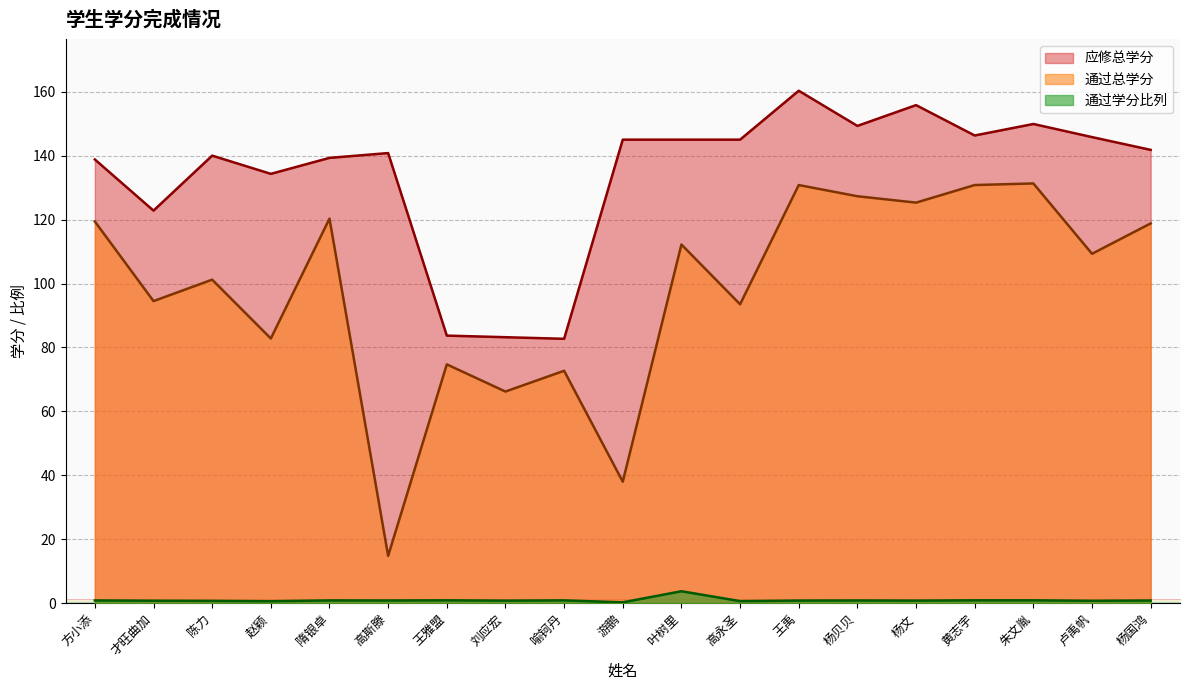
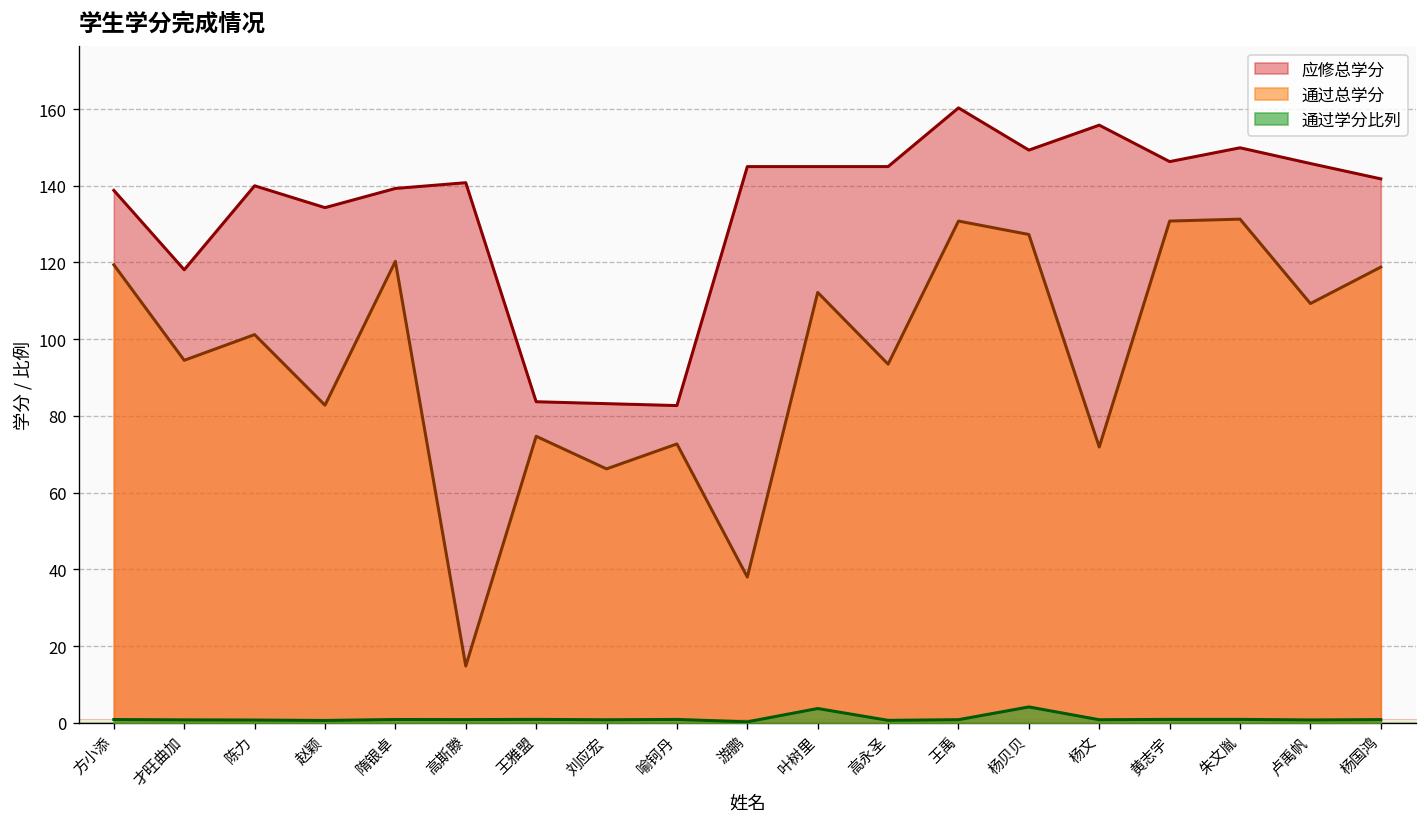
  {
    "应修总学分": {
      "方小添": 139,
-     "才旺曲加": 123,
+     "才旺曲加": 118,
      "陈力": 140,
      "赵颖": 134,
      "隋银卓": 139,
      "高斯滕": 141,
      "王雅盟": 84,
      "刘应宏": 83,
      "喻钶丹": 83,
      "游鹏": 145,
      "叶树里": 145,
      "高永圣": 145,
      "王禹": 160,
      "杨贝贝": 149,
      "杨文": 156,
      "黄志宇": 146,
      "朱文胤": 150,
      "卢禹帆": 146,
      "杨国鸿": 142
    },
    "通过总学分": {
      "方小添": 119,
      "才旺曲加": 95,
      "陈力": 101,
      "赵颖": 83,
      "隋银卓": 120,
      "高斯滕": 15,
      "王雅盟": 75,
      "刘应宏": 66,
      "喻钶丹": 73,
      "游鹏": 38,
      "叶树里": 112,
      "高永圣": 94,
      "王禹": 131,
      "杨贝贝": 127,
-     "杨文": 125,
+     "杨文": 72,
      "黄志宇": 131,
      "朱文胤": 131,
      "卢禹帆": 109,
      "杨国鸿": 119
    },
    "通过学分比列": {
      "方小添": 1,
      "才旺曲加": 1,
      "陈力": 1,
      "赵颖": 1,
      "隋银卓": 1,
      "高斯滕": 1,
      "王雅盟": 1,
      "刘应宏": 1,
      "喻钶丹": 1,
      "游鹏": 0,
      "叶树里": 4,
      "高永圣": 1,
      "王禹": 1,
-     "杨贝贝": 1,
+     "杨贝贝": 4,
      "杨文": 1,
      "黄志宇": 1,
      "朱文胤": 1,
      "卢禹帆": 1,
      "杨国鸿": 1
    }
  }
